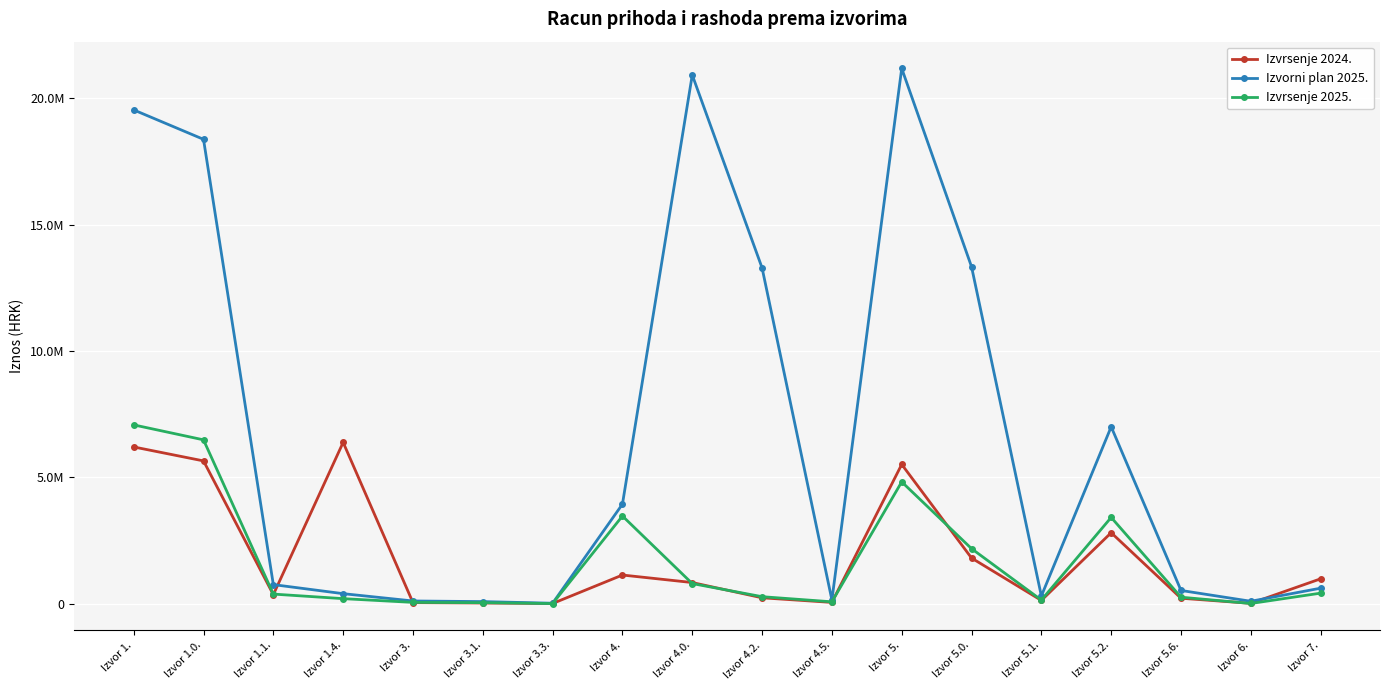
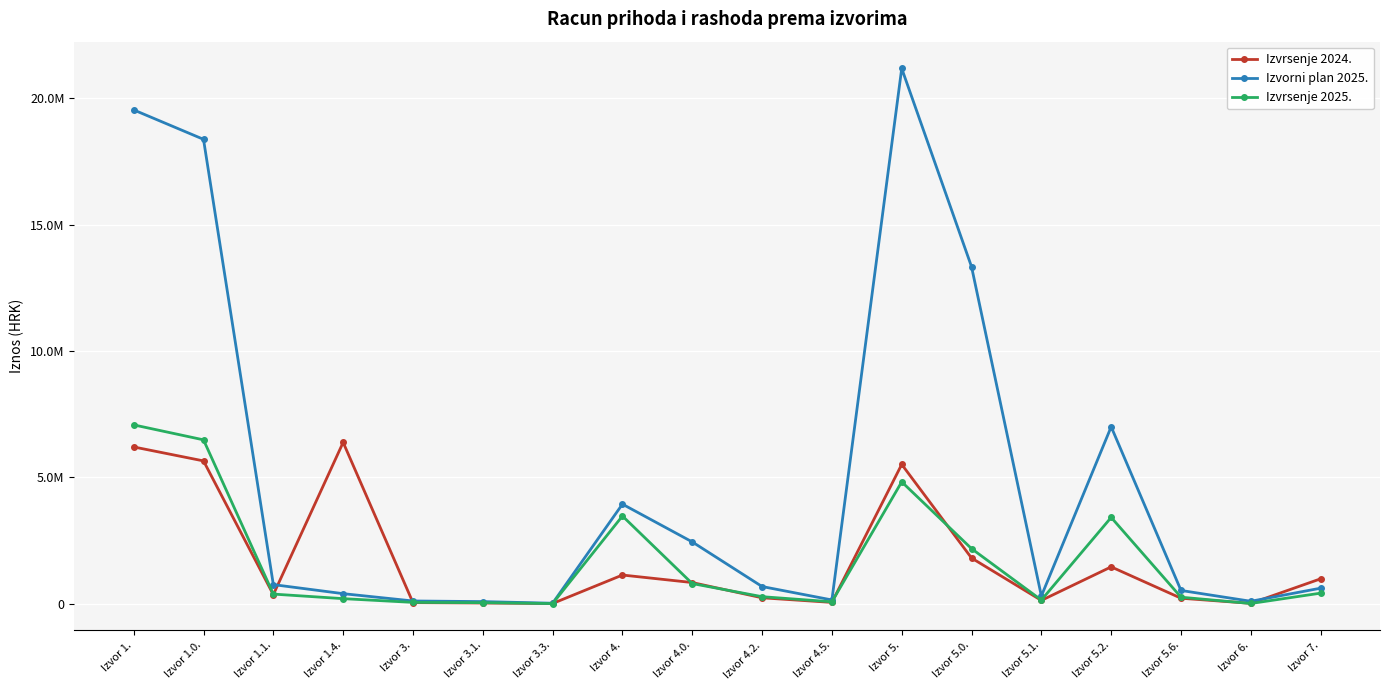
  {
    "Izvrsenje 2024.": {
      "Izvor 1.": 6200000,
      "Izvor 1.0.": 5700000,
      "Izvor 1.4.": 6400000,
      "Izvor 4.": 1100000,
      "Izvor 5.": 5500000,
      "Izvor 5.0.": 1800000,
-     "Izvor 5.2.": 2800000,
+     "Izvor 5.2.": 1500000,
      "Izvor 7.": 1000000
    },
    "Izvorni plan 2025.": {
      "Izvor 1.": 19500000,
      "Izvor 1.0.": 18400000,
      "Izvor 1.1.": 800000,
      "Izvor 1.4.": 400000,
      "Izvor 4.": 3900000,
-     "Izvor 4.0.": 20900000,
-     "Izvor 4.2.": 13300000,
+     "Izvor 4.0.": 2400000,
+     "Izvor 4.2.": 700000,
      "Izvor 5.": 21200000,
      "Izvor 5.0.": 13300000,
      "Izvor 5.1.": 300000,
      "Izvor 5.2.": 7000000,
      "Izvor 5.6.": 500000,
      "Izvor 7.": 600000
    },
    "Izvrsenje 2025.": {
      "Izvor 1.": 7100000,
      "Izvor 1.0.": 6500000,
      "Izvor 1.4.": 200000,
      "Izvor 4.": 3500000,
      "Izvor 5.": 4800000,
      "Izvor 5.0.": 2200000,
      "Izvor 5.2.": 3400000,
      "Izvor 7.": 400000
    }
  }
